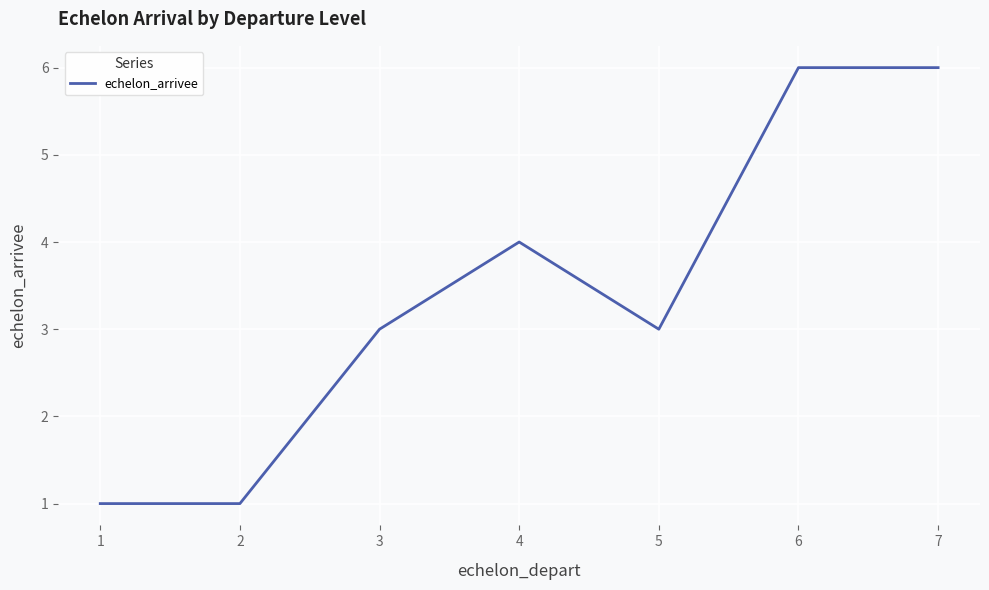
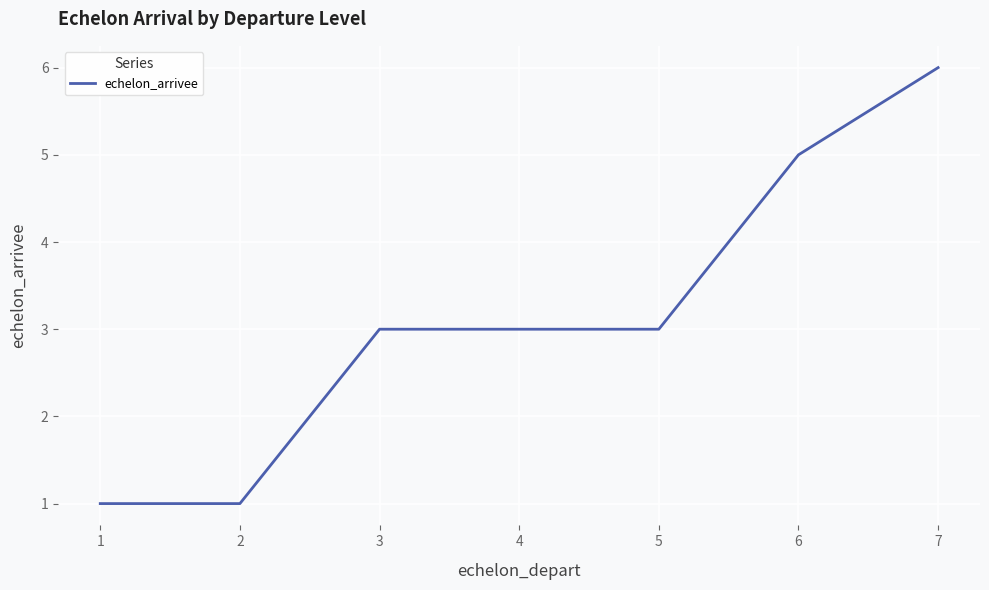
  {
    "1": 1,
    "2": 1,
    "3": 3,
-   "4": 4,
+   "4": 3,
    "5": 3,
-   "6": 6,
+   "6": 5,
    "7": 6
  }
